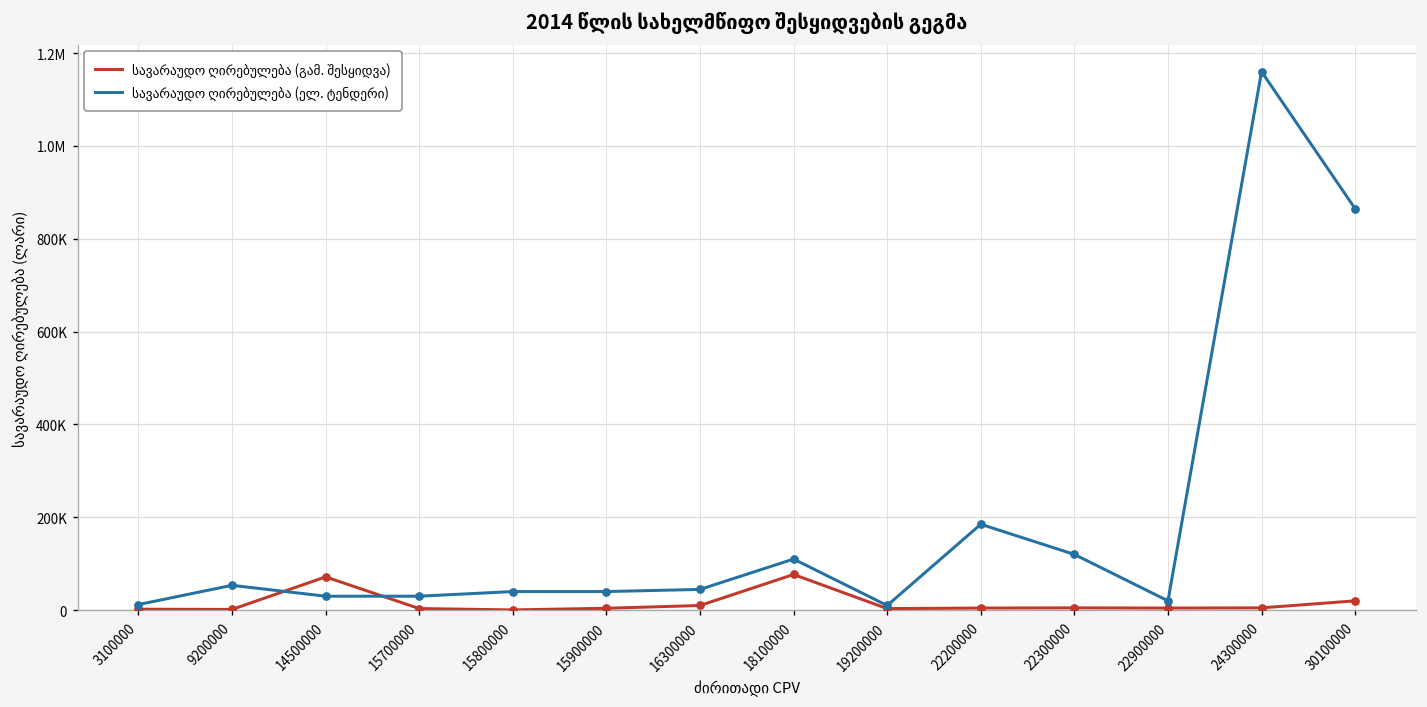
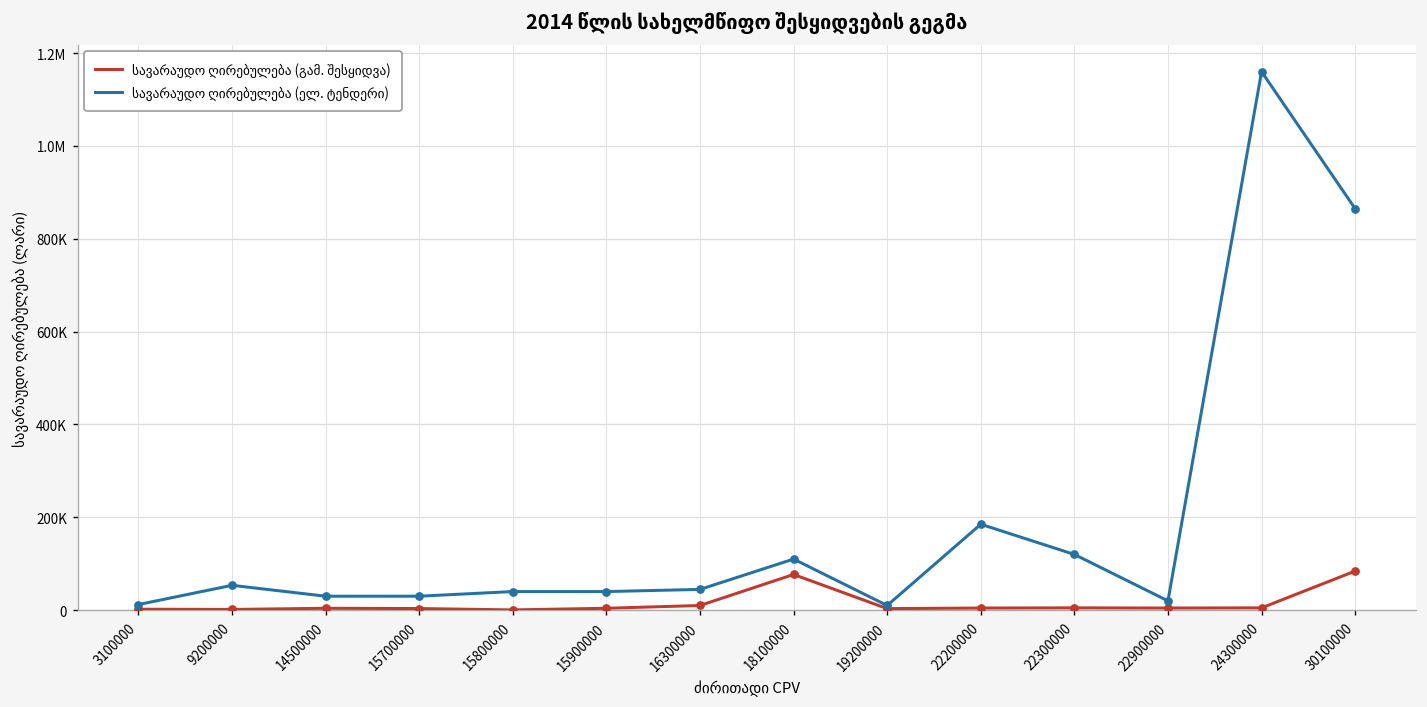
  {
    "სავარაუდო ღირებულება (გამ. შესყიდვა)": {
      "3100000": 0,
      "9200000": 0,
-     "14500000": 70000,
+     "14500000": 0,
      "15700000": 0,
      "15800000": 0,
      "15900000": 0,
      "16300000": 10000,
      "18100000": 80000,
      "19200000": 0,
      "22200000": 0,
      "22300000": 0,
      "22900000": 0,
      "24300000": 0,
-     "30100000": 20000
+     "30100000": 80000
    },
    "სავარაუდო ღირებულება (ელ. ტენდერი)": {
      "3100000": 10000,
      "9200000": 50000,
      "14500000": 30000,
      "15700000": 30000,
      "15800000": 40000,
      "15900000": 40000,
      "16300000": 40000,
      "18100000": 110000,
      "19200000": 10000,
      "22200000": 190000,
      "22300000": 120000,
      "22900000": 20000,
      "24300000": 1160000,
      "30100000": 860000
    }
  }
